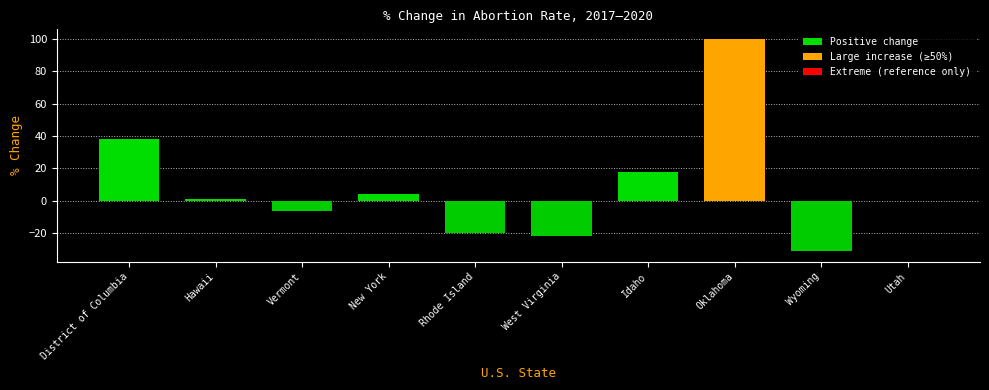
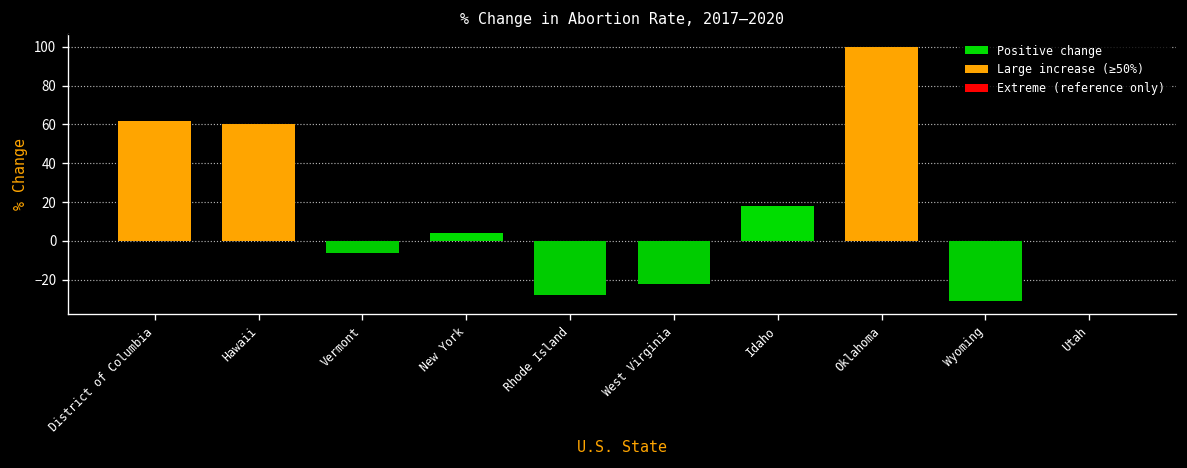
  {
-   "District of Columbia": 38,
-   "Hawaii": 1,
+   "District of Columbia": 62,
+   "Hawaii": 60,
    "Vermont": -6,
    "New York": 4,
-   "Rhode Island": -20,
+   "Rhode Island": -28,
    "West Virginia": -22,
    "Idaho": 18,
    "Oklahoma": 100,
    "Wyoming": -31,
    "Utah": 0
  }
